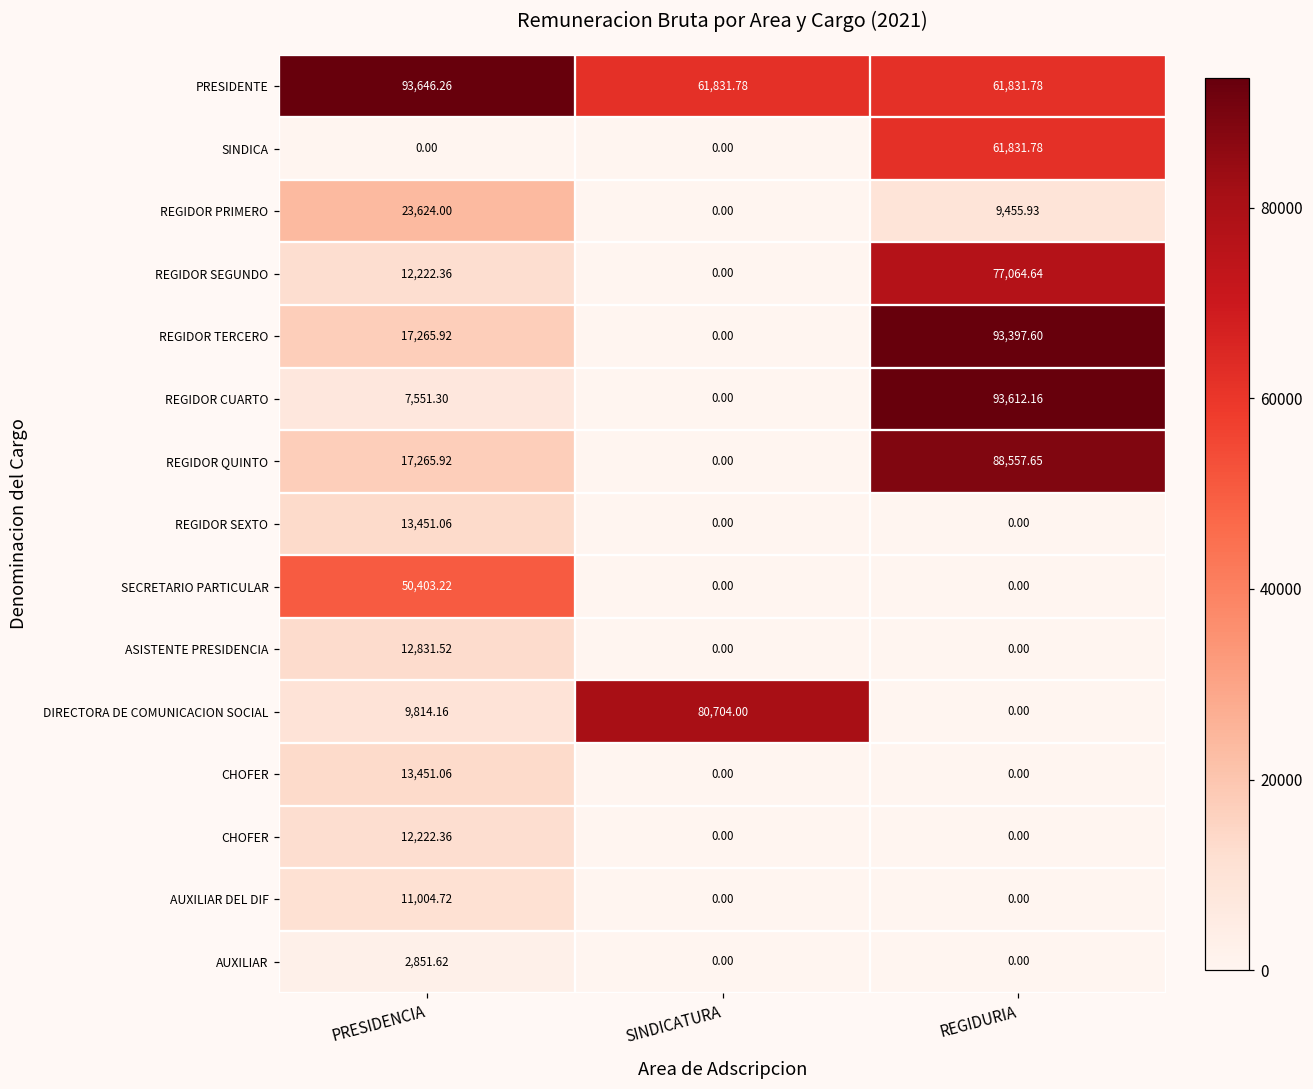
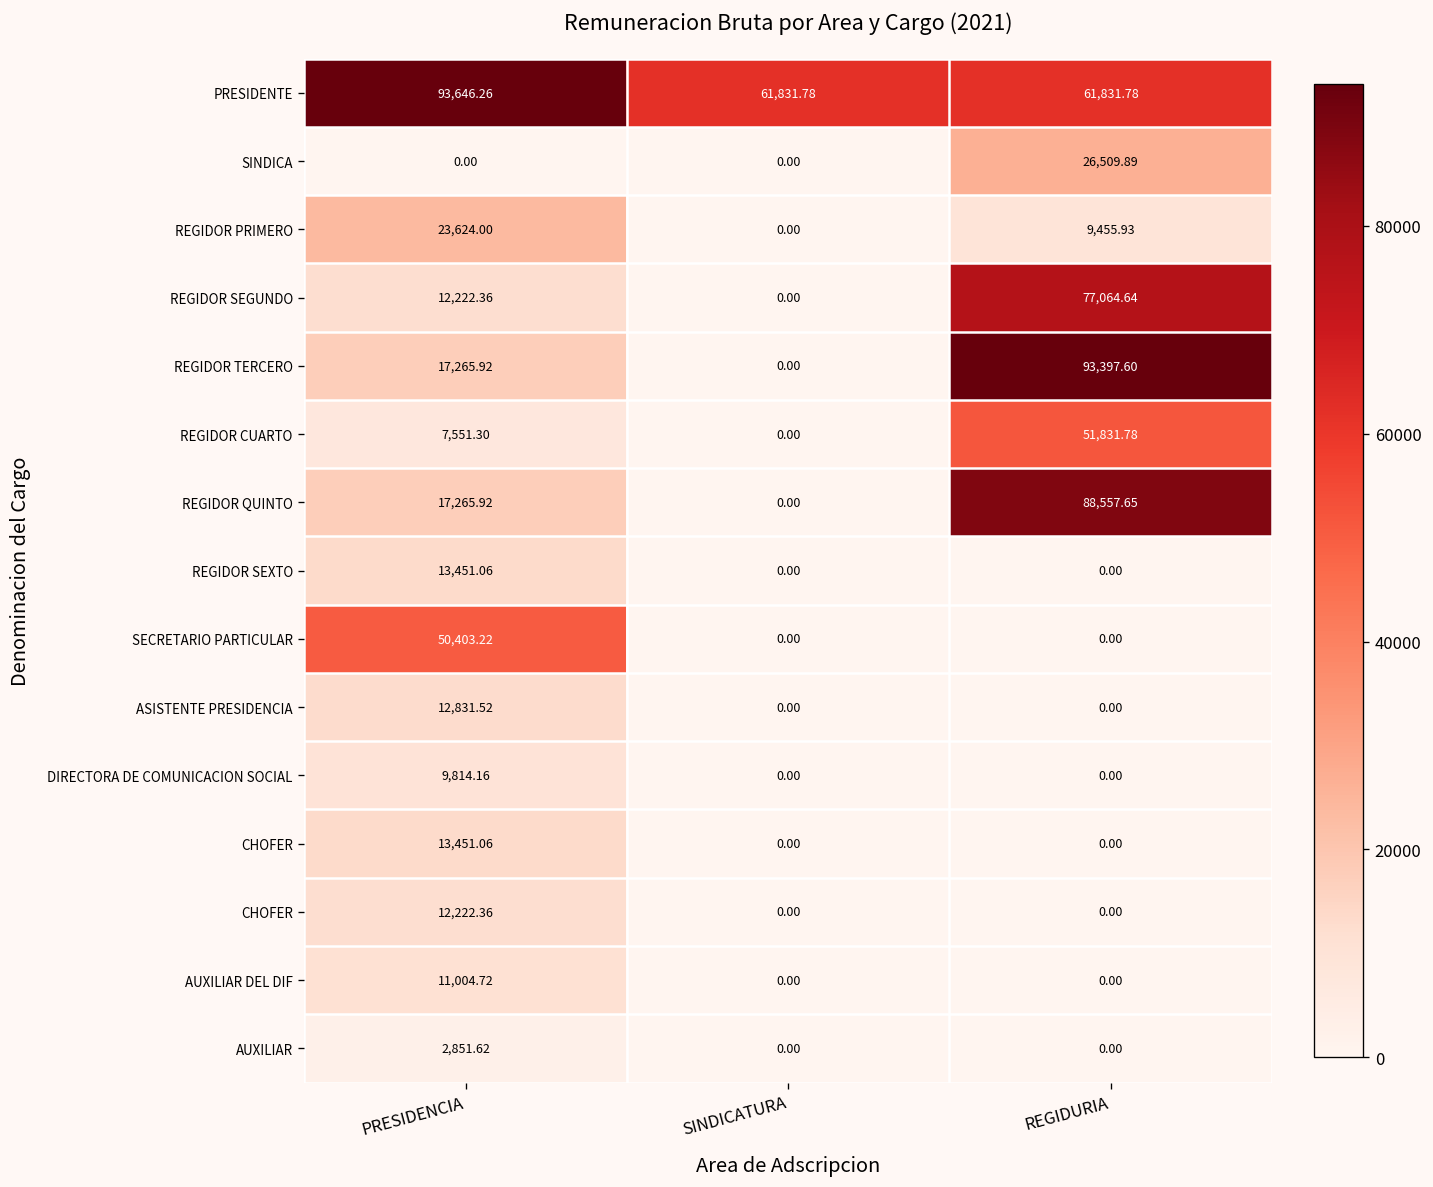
  {
    "PRESIDENTE": {
      "PRESIDENCIA": "93,646.26",
      "SINDICATURA": "61,831.78",
      "REGIDURIA": "61,831.78"
    },
    "SINDICA": {
      "PRESIDENCIA": "0.00",
      "SINDICATURA": "0.00",
-     "REGIDURIA": "61,831.78"
+     "REGIDURIA": "26,509.89"
    },
    "REGIDOR PRIMERO": {
      "PRESIDENCIA": "23,624.00",
      "SINDICATURA": "0.00",
      "REGIDURIA": "9,455.93"
    },
    "REGIDOR SEGUNDO": {
      "PRESIDENCIA": "12,222.36",
      "SINDICATURA": "0.00",
      "REGIDURIA": "77,064.64"
    },
    "REGIDOR TERCERO": {
      "PRESIDENCIA": "17,265.92",
      "SINDICATURA": "0.00",
      "REGIDURIA": "93,397.60"
    },
    "REGIDOR CUARTO": {
      "PRESIDENCIA": "7,551.30",
      "SINDICATURA": "0.00",
-     "REGIDURIA": "93,612.16"
+     "REGIDURIA": "51,831.78"
    },
    "REGIDOR QUINTO": {
      "PRESIDENCIA": "17,265.92",
      "SINDICATURA": "0.00",
      "REGIDURIA": "88,557.65"
    },
    "REGIDOR SEXTO": {
      "PRESIDENCIA": "13,451.06",
      "SINDICATURA": "0.00",
      "REGIDURIA": "0.00"
    },
    "SECRETARIO PARTICULAR": {
      "PRESIDENCIA": "50,403.22",
      "SINDICATURA": "0.00",
      "REGIDURIA": "0.00"
    },
    "ASISTENTE PRESIDENCIA": {
      "PRESIDENCIA": "12,831.52",
      "SINDICATURA": "0.00",
      "REGIDURIA": "0.00"
    },
    "DIRECTORA DE COMUNICACION SOCIAL": {
      "PRESIDENCIA": "9,814.16",
-     "SINDICATURA": "80,704.00",
+     "SINDICATURA": "0.00",
      "REGIDURIA": "0.00"
    },
    "AUXILIAR DEL DIF": {
      "PRESIDENCIA": "11,004.72",
      "SINDICATURA": "0.00",
      "REGIDURIA": "0.00"
    },
    "AUXILIAR": {
      "PRESIDENCIA": "2,851.62",
      "SINDICATURA": "0.00",
      "REGIDURIA": "0.00"
    }
  }
